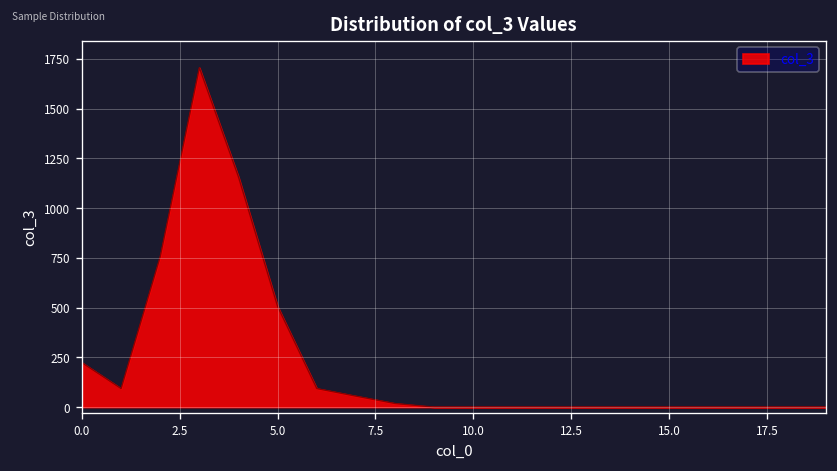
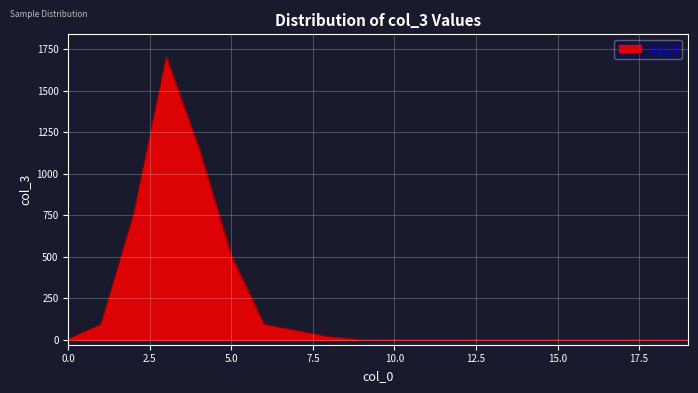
  {
-   "0.0": 220,
+   "0.0": 10,
    "5.0": 510,
    "10.0": 0,
    "15.0": 0
  }
